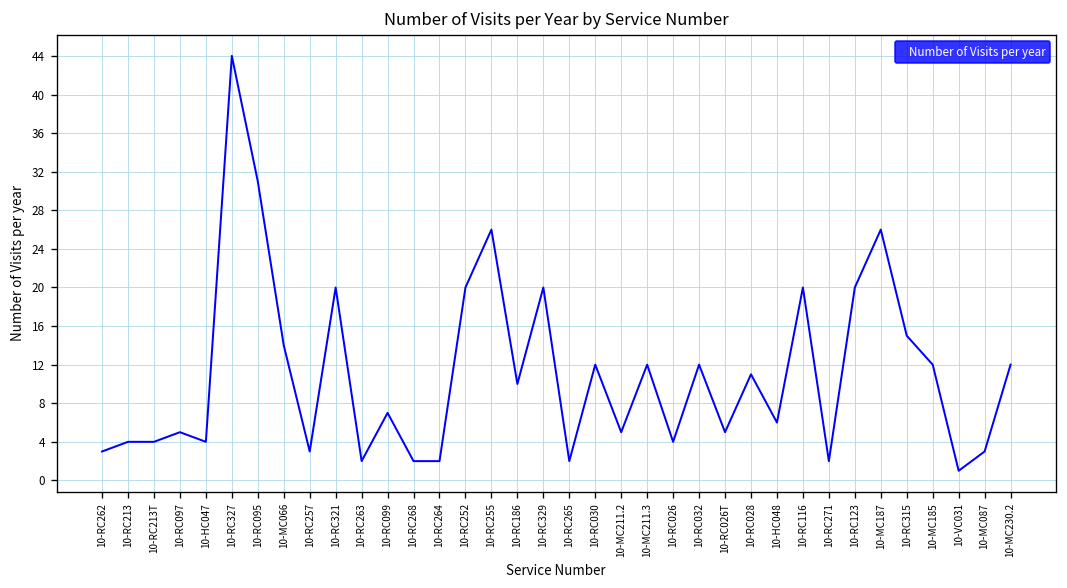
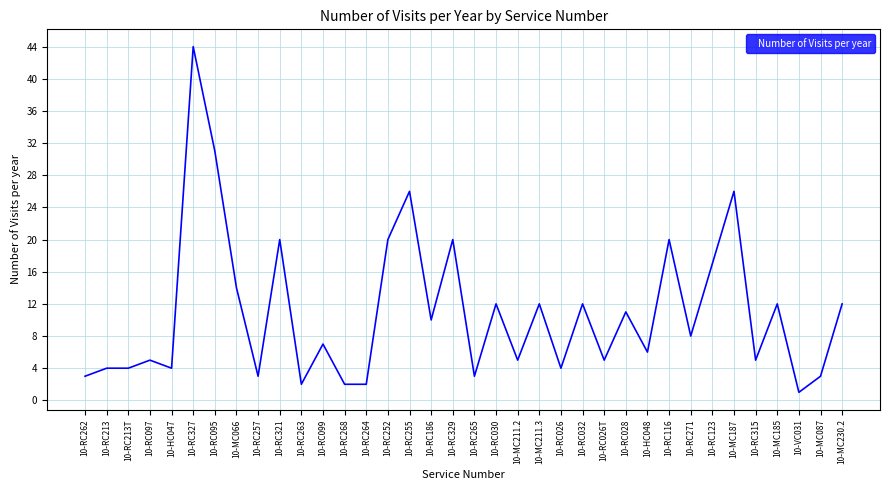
  {
    "10-RC262": 3,
    "10-RC213": 4,
    "10-RC213T": 4,
    "10-RC097": 5,
    "10-HC047": 4,
    "10-RC327": 44,
    "10-RC095": 31,
    "10-MC066": 14,
    "10-RC257": 3,
    "10-RC321": 20,
    "10-RC263": 2,
    "10-RC099": 7,
    "10-RC268": 2,
    "10-RC264": 2,
    "10-RC252": 20,
    "10-RC255": 26,
    "10-RC186": 10,
    "10-RC329": 20,
-   "10-RC265": 2,
+   "10-RC265": 3,
    "10-RC030": 12,
    "10-MC211.2": 5,
    "10-MC211.3": 12,
    "10-RC026": 4,
    "10-RC032": 12,
    "10-RC026T": 5,
    "10-RC028": 11,
    "10-HC048": 6,
    "10-RC116": 20,
-   "10-RC271": 2,
-   "10-RC123": 20,
+   "10-RC271": 8,
+   "10-RC123": 17,
    "10-MC187": 26,
-   "10-RC315": 15,
+   "10-RC315": 5,
    "10-MC185": 12,
    "10-VC031": 1,
    "10-MC087": 3,
    "10-MC230.2": 12
  }
